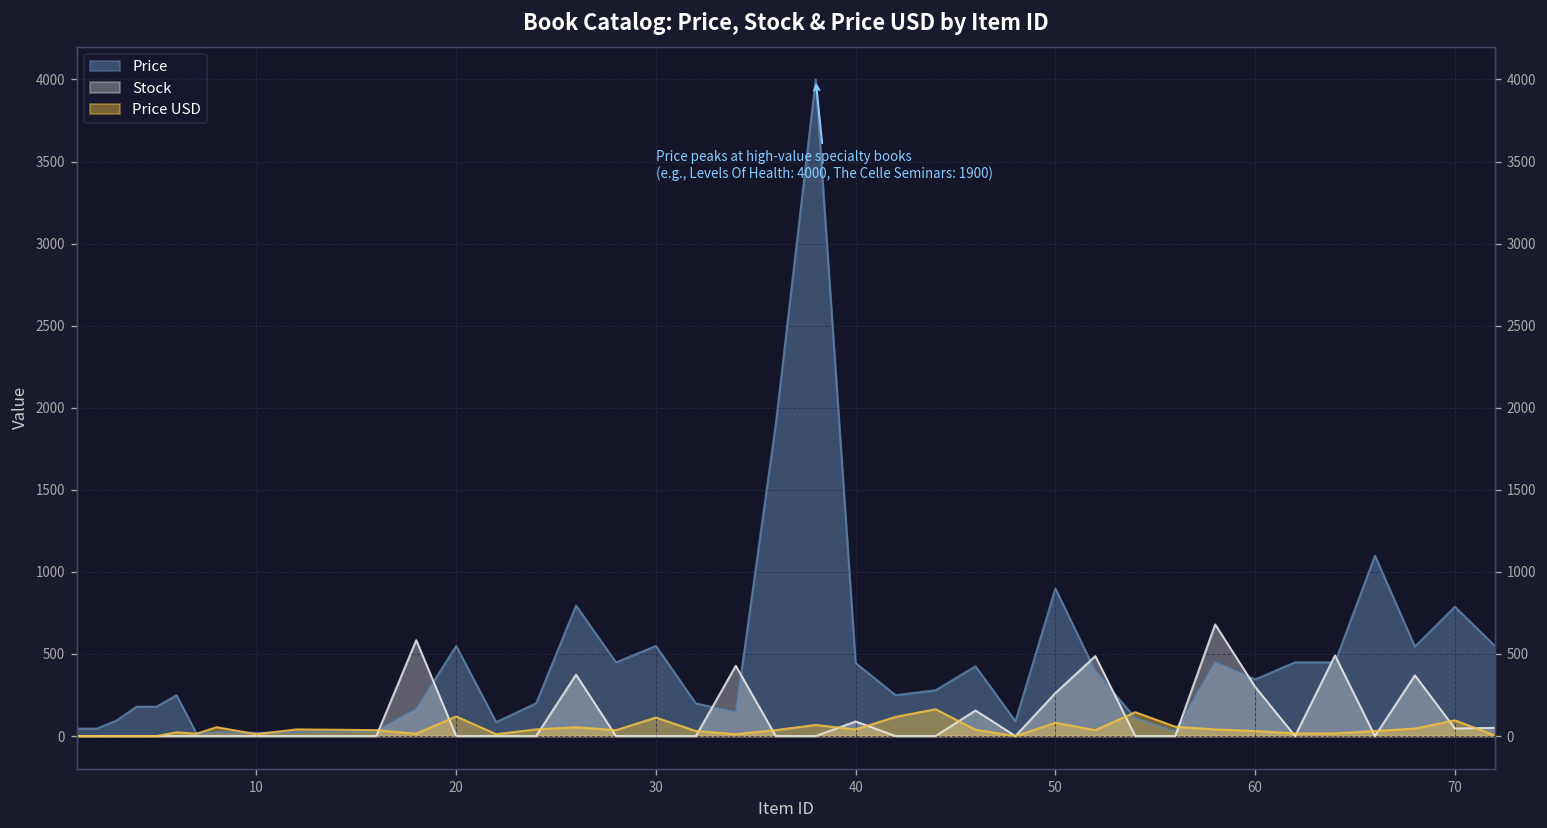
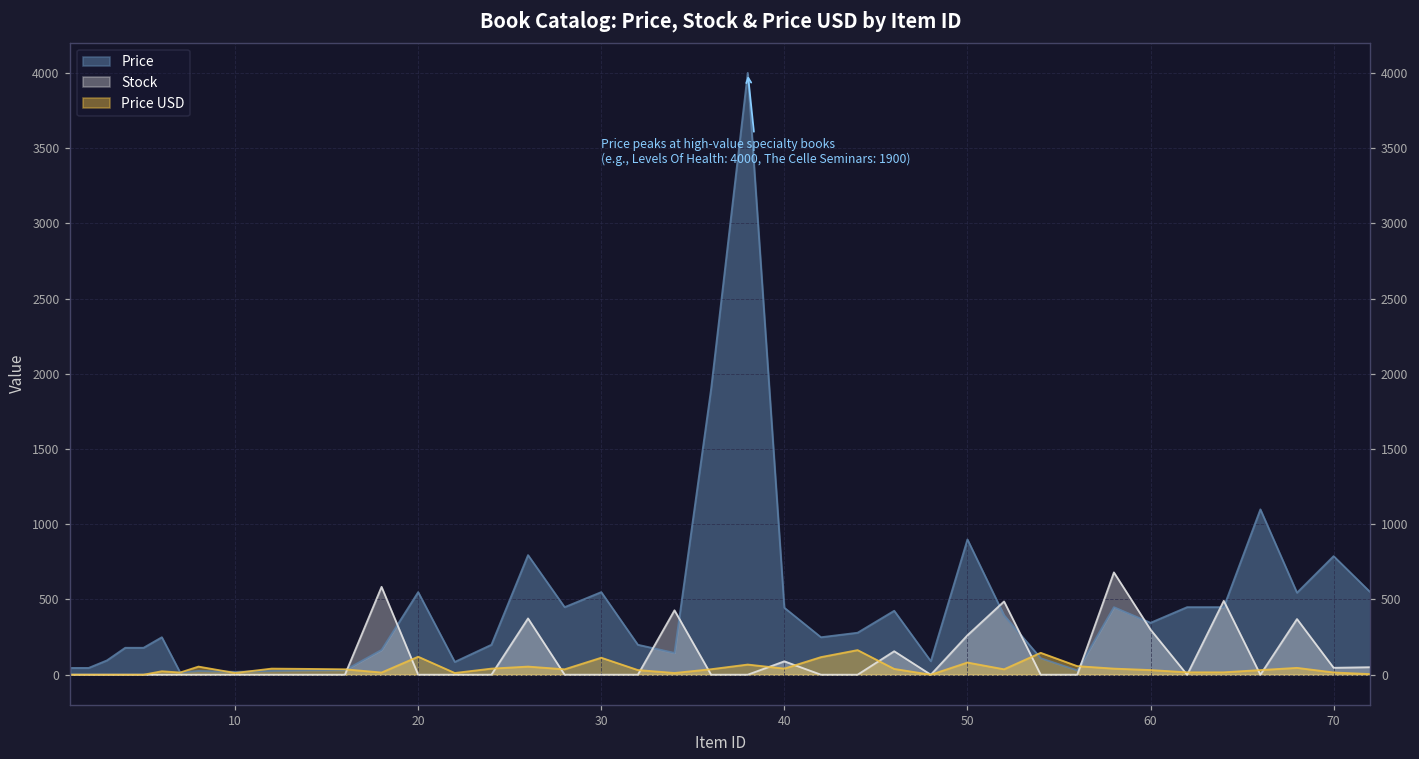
  {
    "Price USD": {
      "20": 120,
      "30": 110,
      "40": 40,
      "50": 80,
      "60": 30,
-     "70": 100
+     "70": 20
    }
  }
